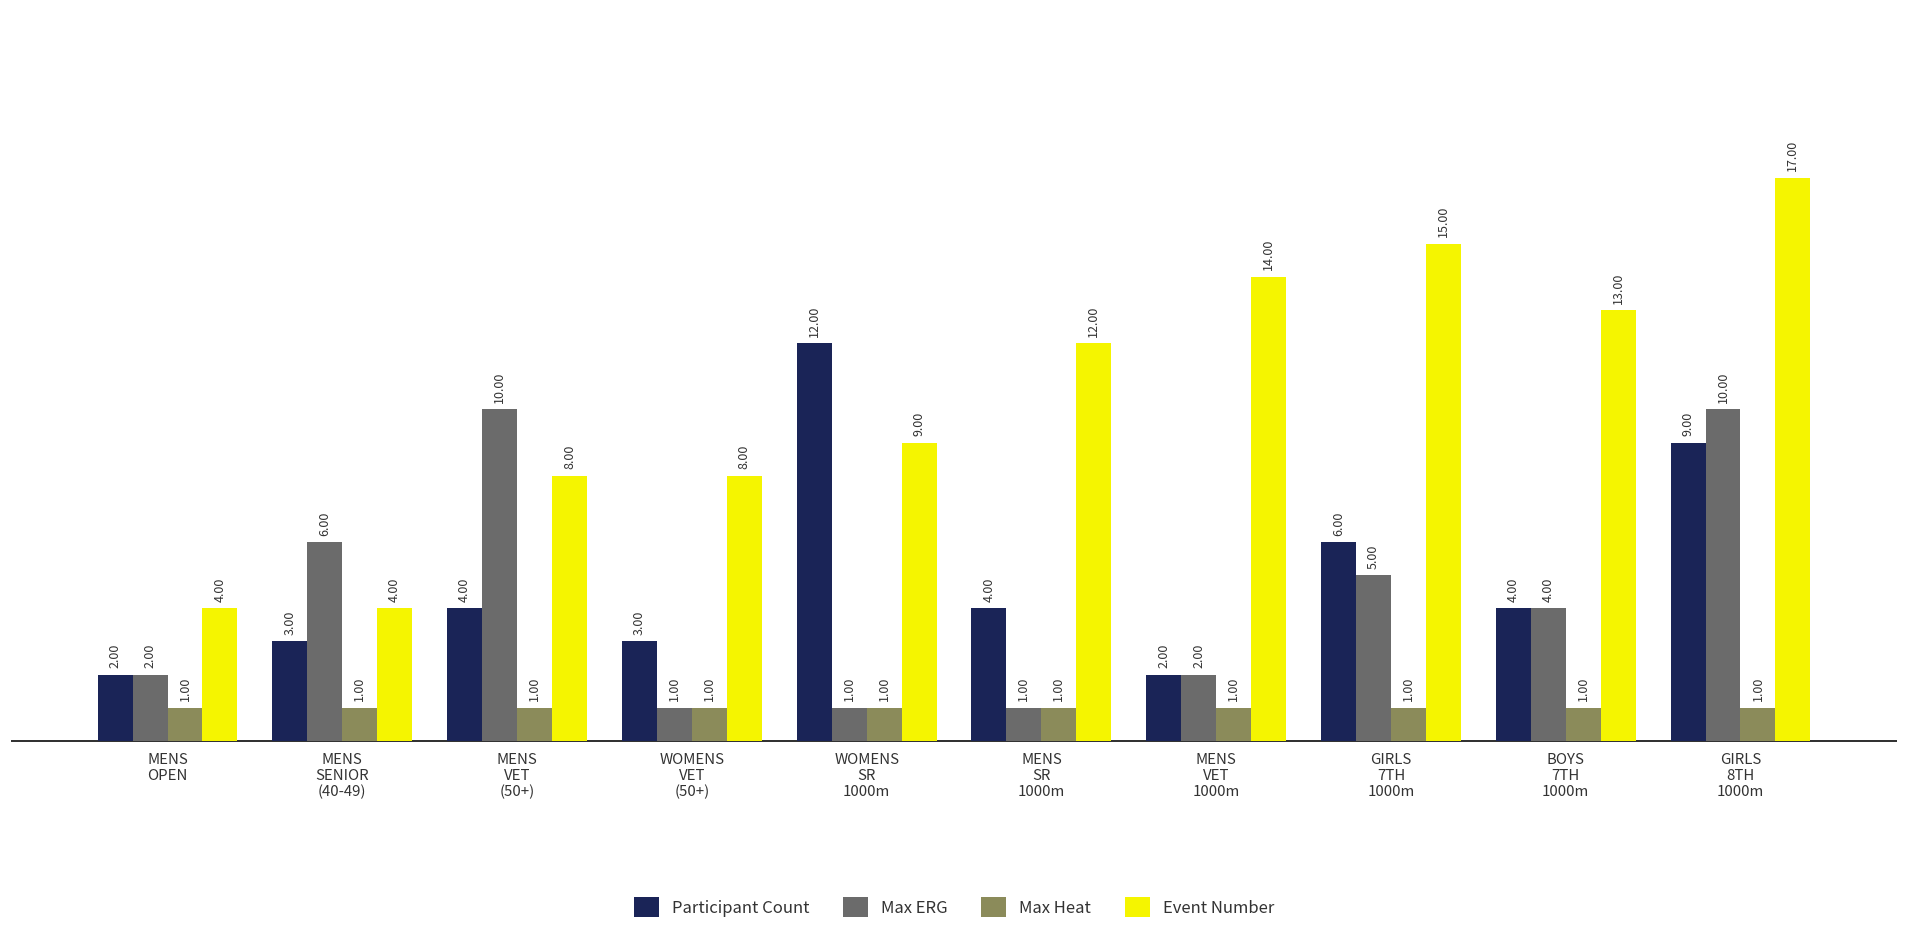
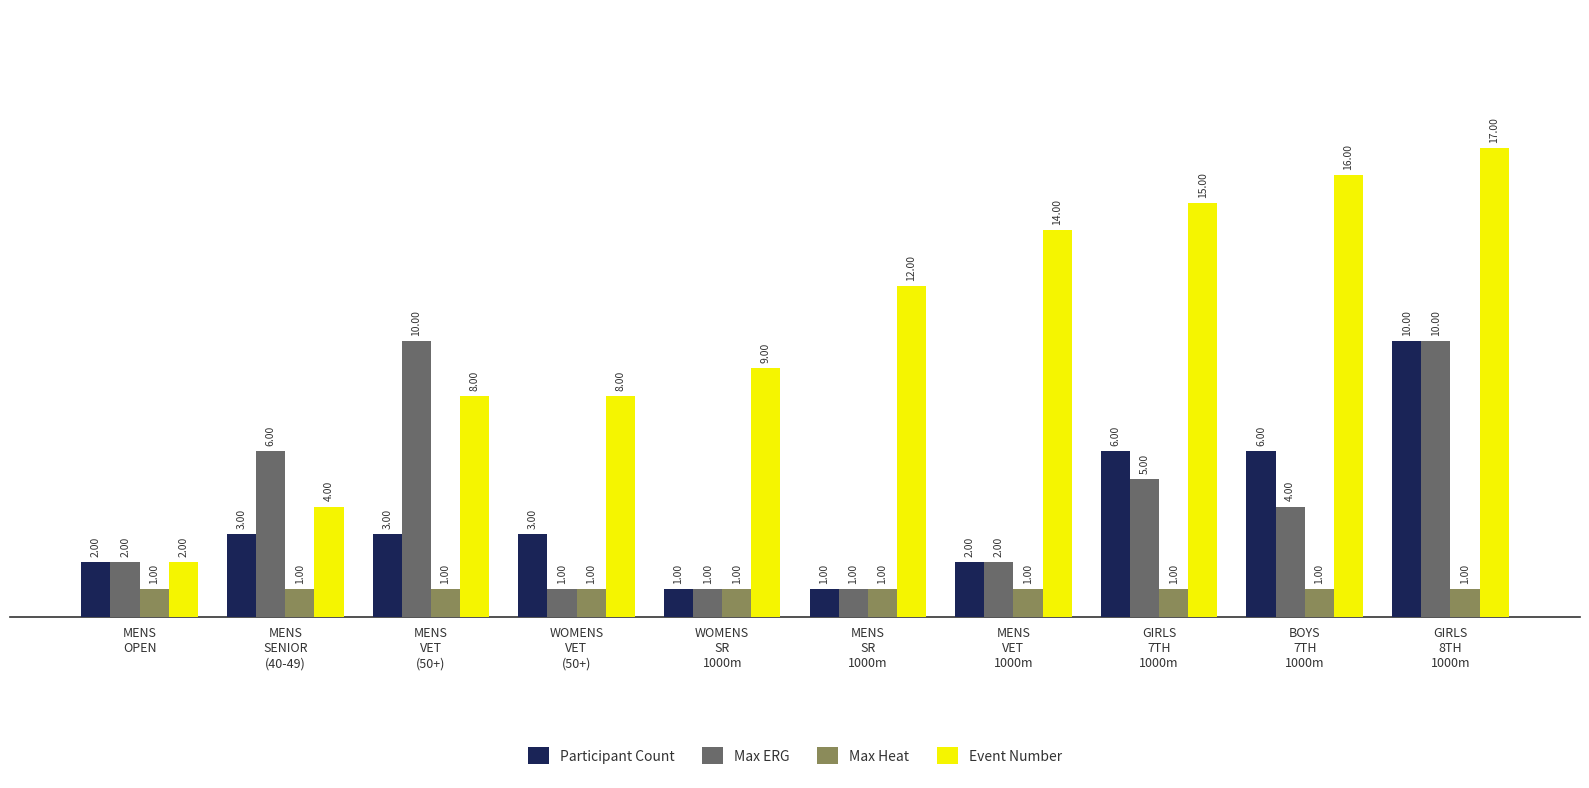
  {
    "Participant Count": {
      "MENS OPEN": 2.00,
      "MENS SENIOR (40-49)": 3.00,
-     "MENS VET (50+)": 4.00,
+     "MENS VET (50+)": 3.00,
      "WOMENS VET (50+)": 3.00,
-     "WOMENS SR 1000m": 12.00,
-     "MENS SR 1000m": 4.00,
+     "WOMENS SR 1000m": 1.00,
+     "MENS SR 1000m": 1.00,
      "MENS VET 1000m": 2.00,
      "GIRLS 7TH 1000m": 6.00,
-     "BOYS 7TH 1000m": 4.00,
-     "GIRLS 8TH 1000m": 9.00
+     "BOYS 7TH 1000m": 6.00,
+     "GIRLS 8TH 1000m": 10.00
    },
    "Event Number": {
-     "MENS OPEN": 4.00,
+     "MENS OPEN": 2.00,
      "MENS SENIOR (40-49)": 4.00,
      "MENS VET (50+)": 8.00,
      "WOMENS VET (50+)": 8.00,
      "WOMENS SR 1000m": 9.00,
      "MENS SR 1000m": 12.00,
      "MENS VET 1000m": 14.00,
      "GIRLS 7TH 1000m": 15.00,
-     "BOYS 7TH 1000m": 13.00,
+     "BOYS 7TH 1000m": 16.00,
      "GIRLS 8TH 1000m": 17.00
    }
  }
